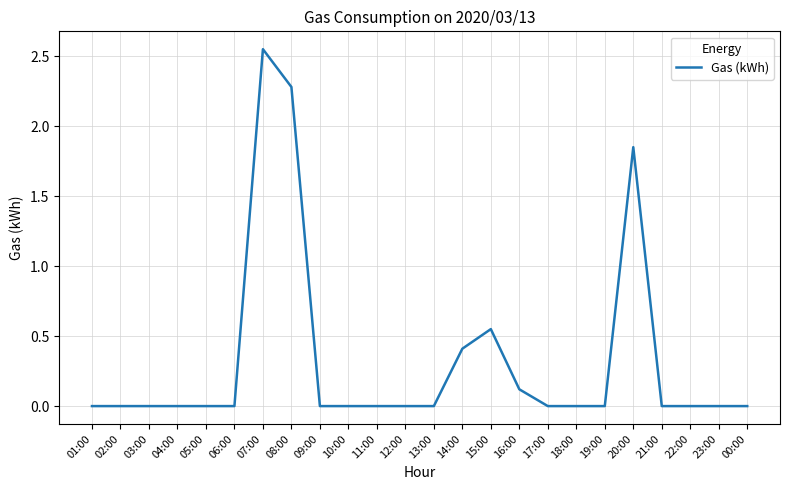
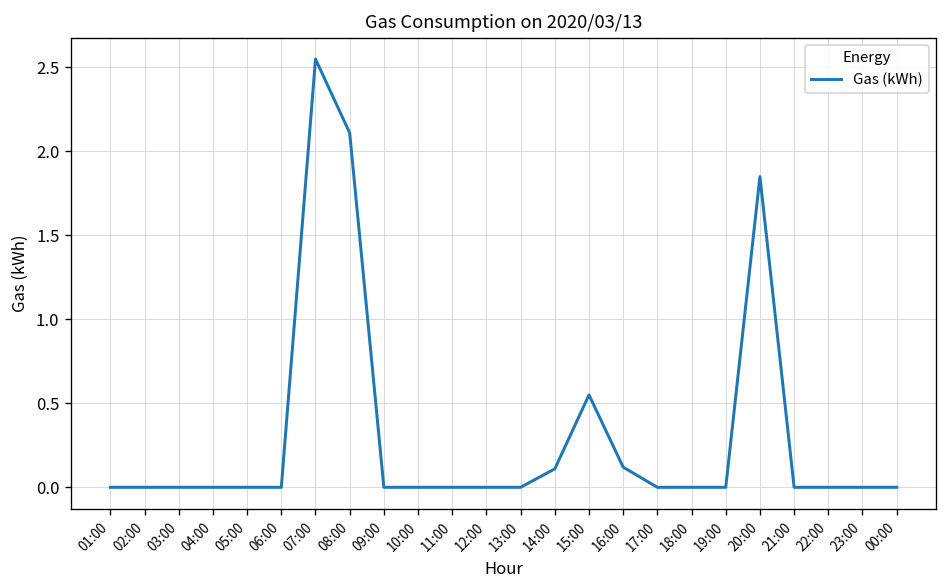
  {
    "01:00": 0.00,
    "02:00": 0.00,
    "03:00": 0.00,
    "04:00": 0.00,
    "05:00": 0.00,
    "06:00": 0.00,
    "07:00": 2.55,
-   "08:00": 2.28,
+   "08:00": 2.11,
    "09:00": 0.00,
    "10:00": 0.00,
    "11:00": 0.00,
    "12:00": 0.00,
    "13:00": 0.00,
-   "14:00": 0.41,
+   "14:00": 0.11,
    "15:00": 0.55,
    "16:00": 0.12,
    "17:00": 0.00,
    "18:00": 0.00,
    "19:00": 0.00,
    "20:00": 1.85,
    "21:00": 0.00,
    "22:00": 0.00,
    "23:00": 0.00,
    "00:00": 0.00
  }
